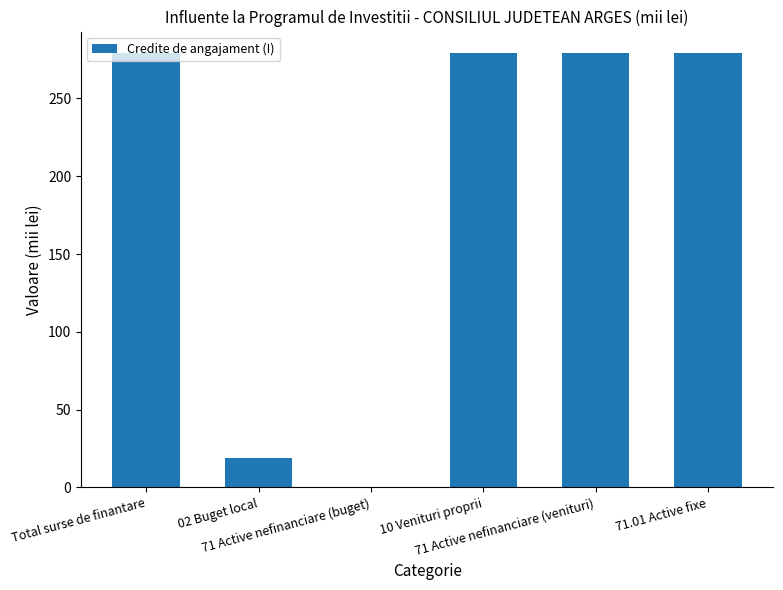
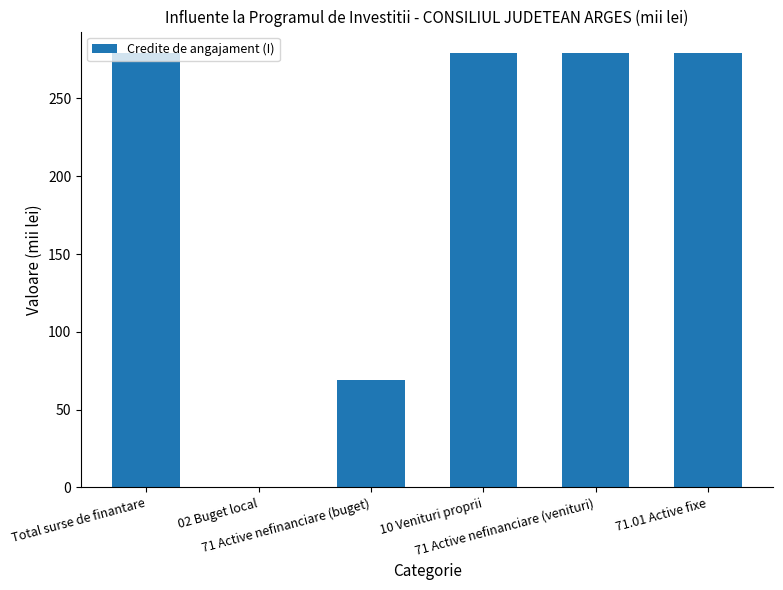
  {
-   "02 Buget local": 19,
-   "71 Active nefinanciare (buget)": 0,
+   "02 Buget local": 0,
+   "71 Active nefinanciare (buget)": 69,
    "10 Venituri proprii": 279,
    "71 Active nefinanciare (venituri)": 279,
    "71.01 Active fixe": 279
  }
